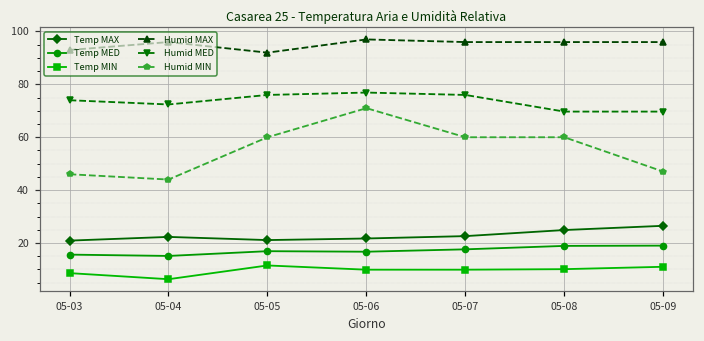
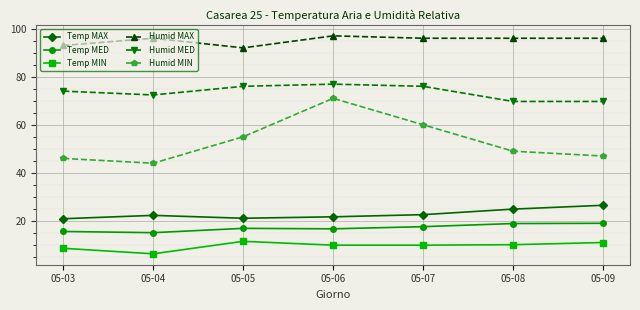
  {
    "Humid MIN": {
      "05-03": 46,
      "05-04": 44,
-     "05-05": 60,
+     "05-05": 55,
      "05-06": 71,
      "05-07": 60,
-     "05-08": 60,
+     "05-08": 49,
      "05-09": 47
    }
  }
